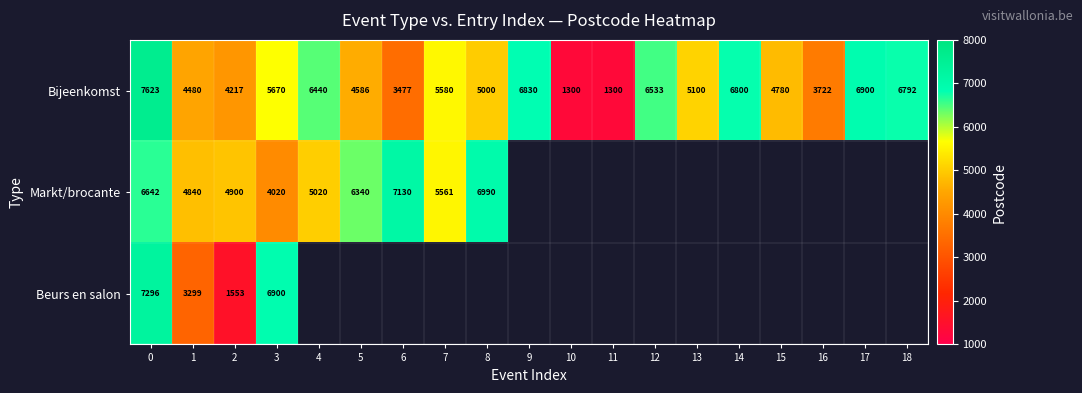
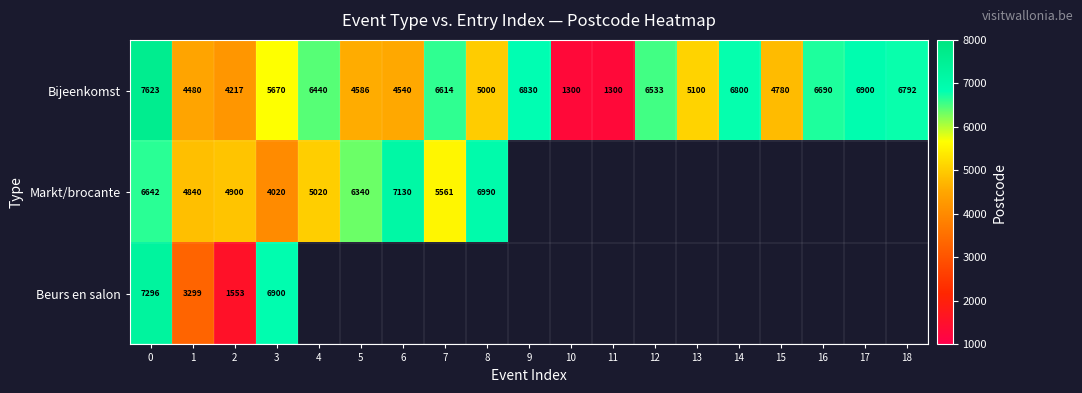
  {
    "Bijeenkomst": {
      "0": 7623,
      "1": 4480,
      "2": 4217,
      "3": 5670,
      "4": 6440,
      "5": 4586,
-     "6": 3477,
-     "7": 5580,
+     "6": 4540,
+     "7": 6614,
      "8": 5000,
      "9": 6830,
      "10": 1300,
      "11": 1300,
      "12": 6533,
      "13": 5100,
      "14": 6800,
      "15": 4780,
-     "16": 3722,
+     "16": 6690,
      "17": 6900,
      "18": 6792
    },
    "Markt/brocante": {
      "0": 6642,
      "1": 4840,
      "2": 4900,
      "3": 4020,
      "4": 5020,
      "5": 6340,
      "6": 7130,
      "7": 5561,
      "8": 6990
    },
    "Beurs en salon": {
      "0": 7296,
      "1": 3299,
      "2": 1553,
      "3": 6900
    }
  }
